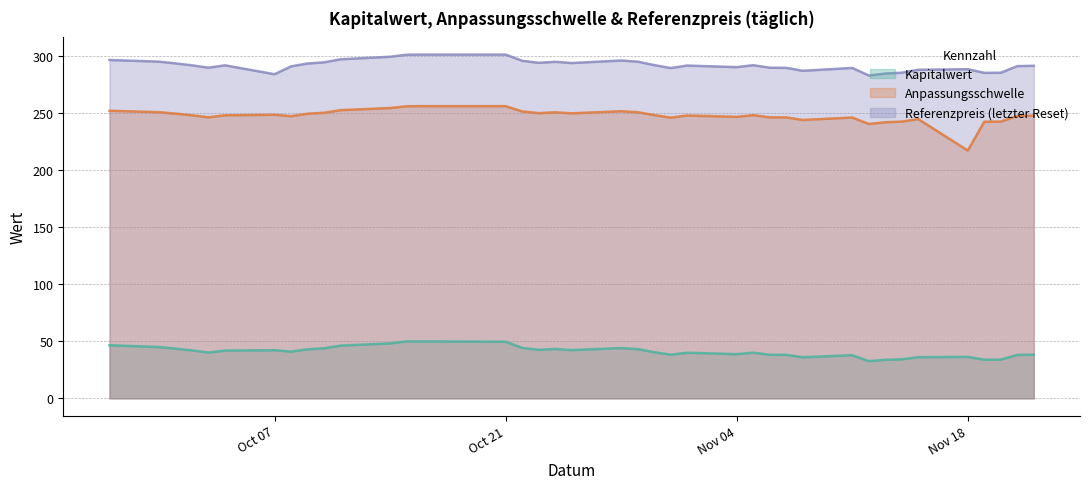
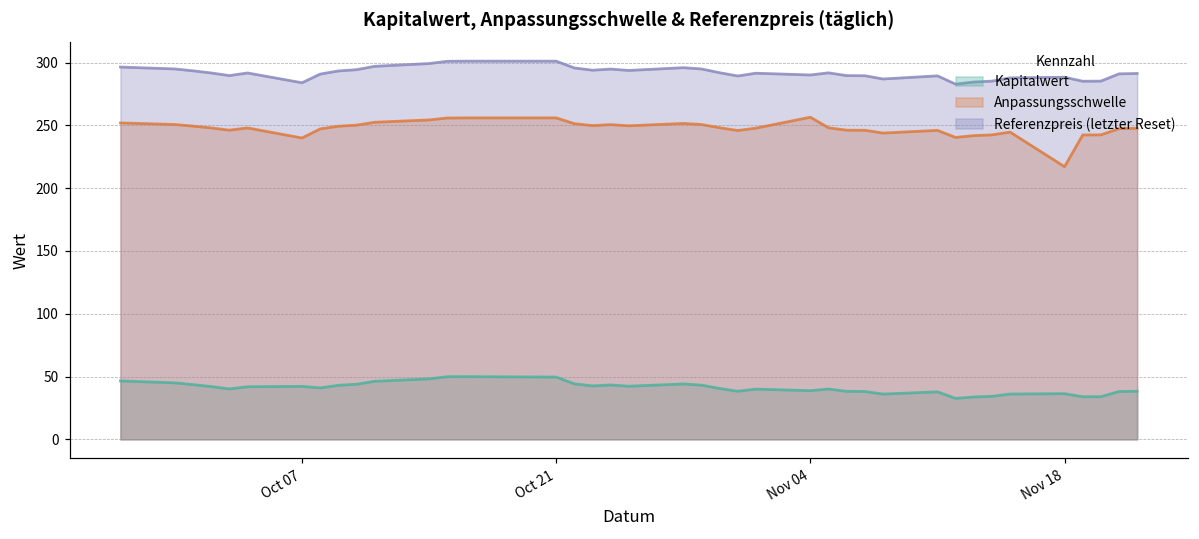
  {
    "Anpassungsschwelle": {
-     "Oct 07": 248,
+     "Oct 07": 240,
      "Oct 21": 256,
-     "Nov 04": 247,
+     "Nov 04": 257,
      "Nov 18": 217
    }
  }
